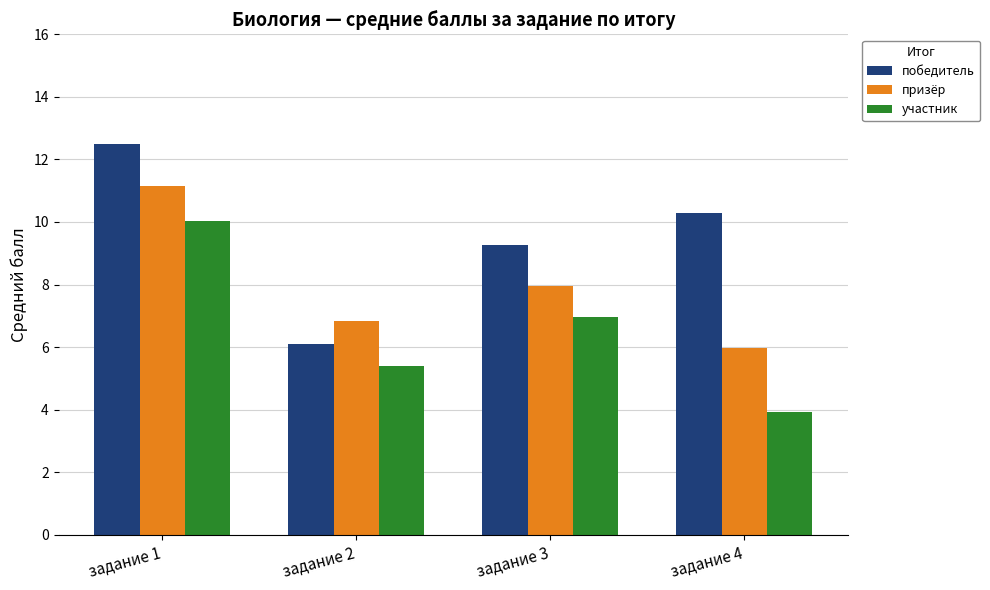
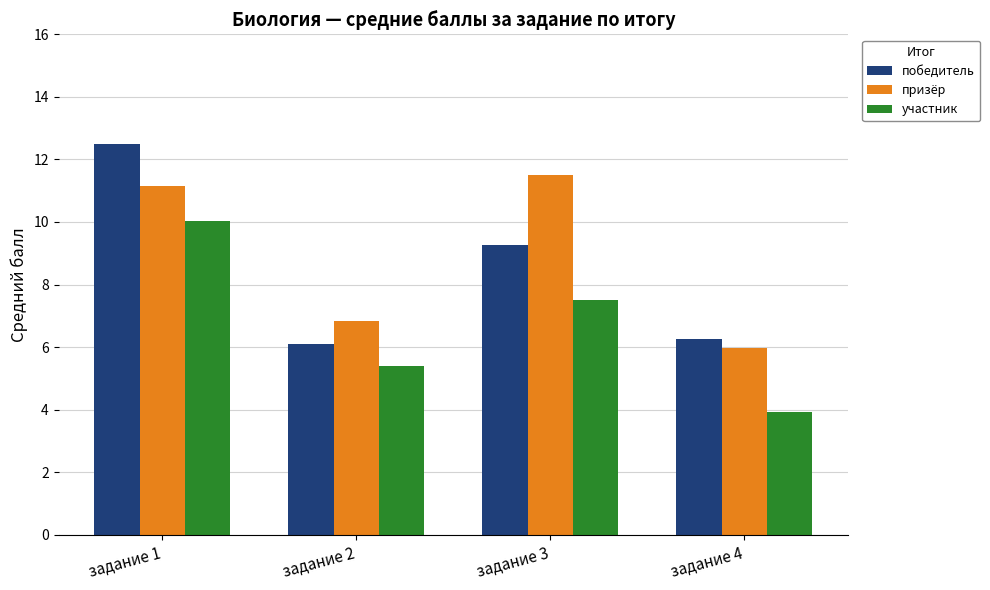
  {
    "победитель": {
      "задание 1": 12.5,
      "задание 2": 6.1,
      "задание 3": 9.3,
-     "задание 4": 10.3
+     "задание 4": 6.3
    },
    "призёр": {
      "задание 1": 11.2,
      "задание 2": 6.9,
-     "задание 3": 8.0,
+     "задание 3": 11.5,
      "задание 4": 6.0
    },
    "участник": {
      "задание 1": 10.0,
      "задание 2": 5.4,
-     "задание 3": 7.0,
+     "задание 3": 7.5,
      "задание 4": 3.9
    }
  }
